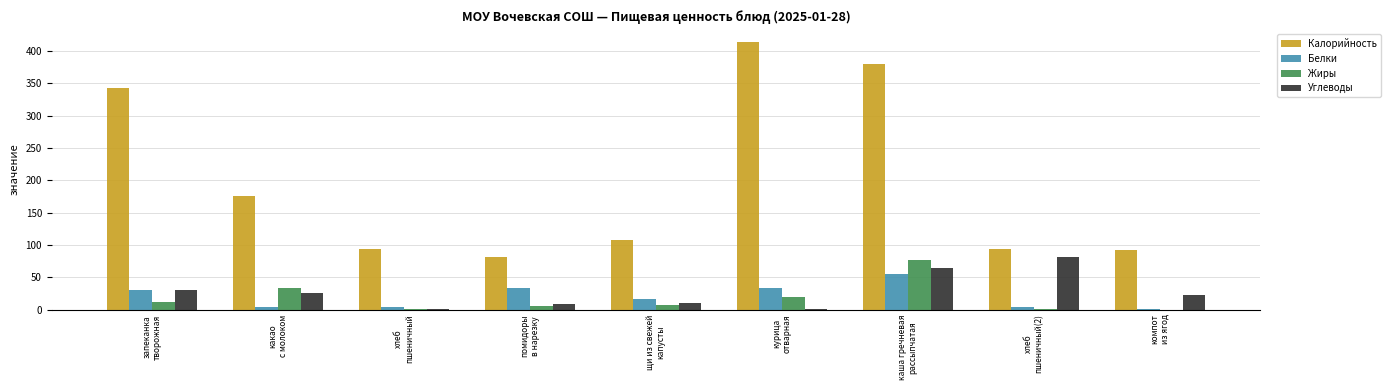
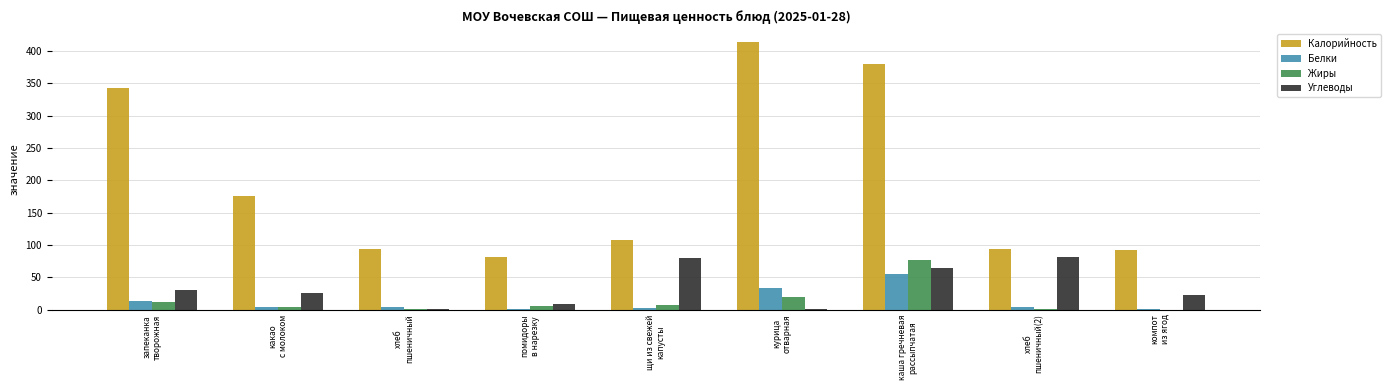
  {
    "Калорийность": {
      "запеканка творожная": 340,
      "какао с молоком": 180,
      "хлеб пшеничный": 90,
      "помидоры в нарезку": 80,
      "щи из свежей капусты": 110,
      "курица отварная": 410,
      "каша гречневая рассыпчатая": 380,
      "хлеб пшеничный(2)": 90,
      "компот из ягод": 90
    },
    "Белки": {
-     "запеканка творожная": 30,
+     "запеканка творожная": 10,
      "какао с молоком": 0,
      "хлеб пшеничный": 0,
-     "помидоры в нарезку": 30,
-     "щи из свежей капусты": 20,
+     "помидоры в нарезку": 0,
+     "щи из свежей капусты": 0,
      "курица отварная": 30,
      "каша гречневая рассыпчатая": 60,
      "хлеб пшеничный(2)": 0
    },
    "Жиры": {
      "запеканка творожная": 10,
-     "какао с молоком": 30,
+     "какао с молоком": 0,
      "помидоры в нарезку": 10,
      "щи из свежей капусты": 10,
      "курица отварная": 20,
      "каша гречневая рассыпчатая": 80,
      "компот из ягод": 0
    },
    "Углеводы": {
      "запеканка творожная": 30,
      "какао с молоком": 30,
      "помидоры в нарезку": 10,
-     "щи из свежей капусты": 10,
+     "щи из свежей капусты": 80,
      "каша гречневая рассыпчатая": 70,
      "хлеб пшеничный(2)": 80,
      "компот из ягод": 20
    }
  }
